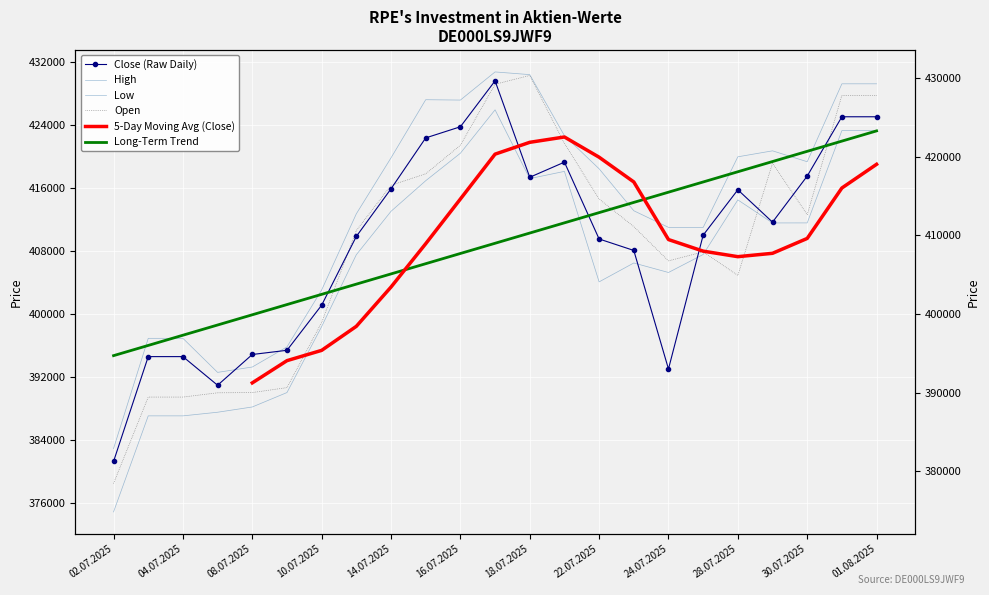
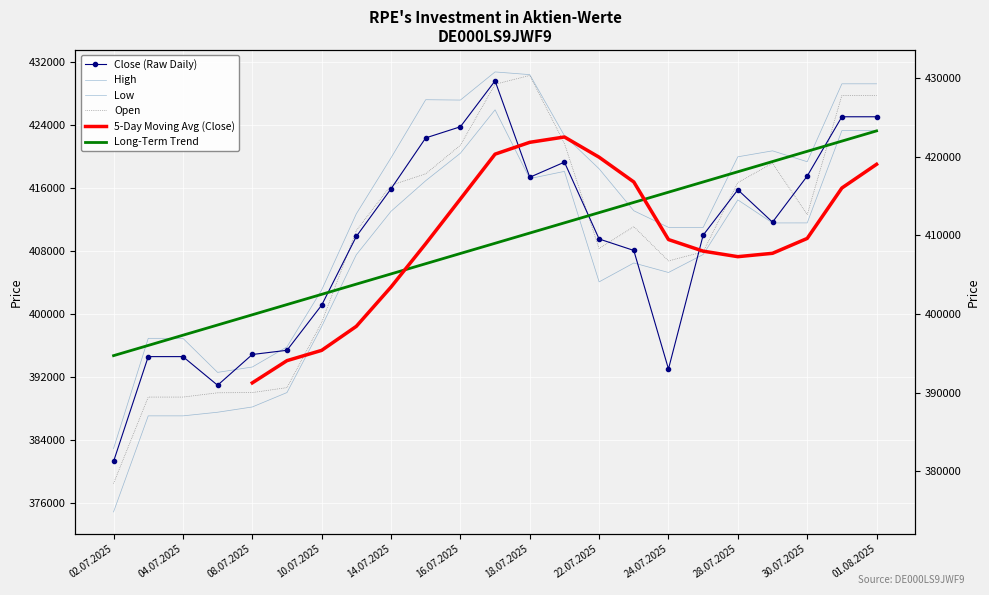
  {
    "Close (Raw Daily)": {
      "02.07.2025": 381000,
      "04.07.2025": 395000,
      "08.07.2025": 395000,
      "10.07.2025": 401000,
      "14.07.2025": 416000,
      "16.07.2025": 424000,
      "22.07.2025": 410000,
      "24.07.2025": 393000,
      "28.07.2025": 416000,
      "30.07.2025": 418000,
      "01.08.2025": 425000
    },
    "Open": {
      "02.07.2025": 378000,
      "04.07.2025": 389000,
      "08.07.2025": 390000,
      "10.07.2025": 399000,
      "14.07.2025": 416000,
      "16.07.2025": 421000,
-     "22.07.2025": 415000,
+     "22.07.2025": 408000,
      "24.07.2025": 407000,
-     "28.07.2025": 405000,
+     "28.07.2025": 417000,
      "30.07.2025": 413000,
      "01.08.2025": 428000
    },
    "5-Day Moving Avg (Close)": {
      "08.07.2025": 391000,
      "10.07.2025": 395000,
      "14.07.2025": 403000,
      "16.07.2025": 415000,
      "18.07.2025": 422000,
      "22.07.2025": 420000,
      "24.07.2025": 409000,
      "28.07.2025": 407000,
      "30.07.2025": 410000,
      "01.08.2025": 419000
    },
    "Long-Term Trend": {
      "02.07.2025": 395000,
      "04.07.2025": 397000,
      "08.07.2025": 400000,
      "10.07.2025": 403000,
      "14.07.2025": 405000,
      "16.07.2025": 408000,
      "18.07.2025": 410000,
      "22.07.2025": 413000,
      "24.07.2025": 415000,
      "28.07.2025": 418000,
      "30.07.2025": 421000
    }
  }
